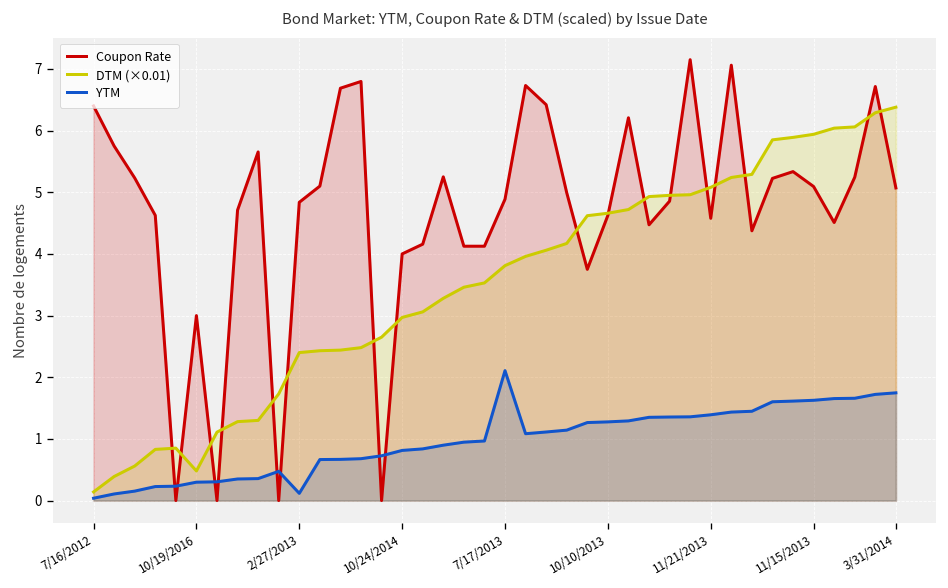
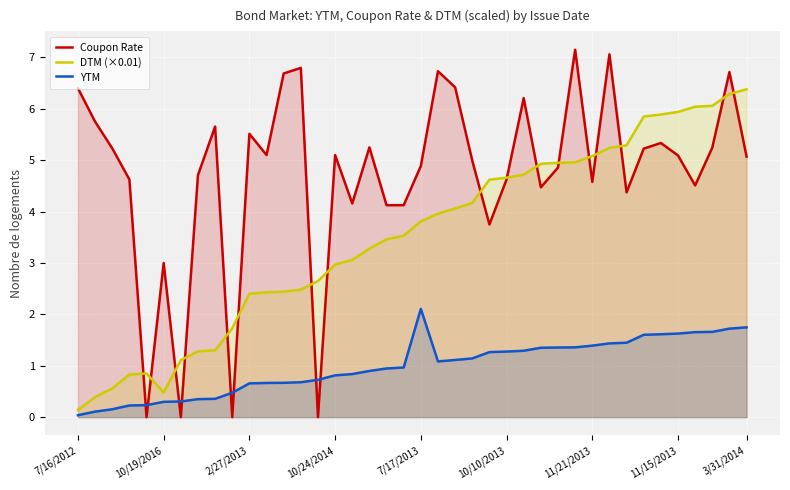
  {
    "Coupon Rate": {
      "10/19/2016": 3.0,
-     "2/27/2013": 4.8,
-     "10/24/2014": 4.0,
+     "2/27/2013": 5.5,
+     "10/24/2014": 5.1,
      "7/17/2013": 4.9,
      "11/21/2013": 4.6,
      "11/15/2013": 5.1,
      "3/31/2014": 5.1
    },
    "DTM (×0.01)": {
      "7/16/2012": 0.1,
      "10/19/2016": 0.5,
      "2/27/2013": 2.4,
      "10/24/2014": 3.0,
      "7/17/2013": 3.8,
      "11/21/2013": 5.1,
      "11/15/2013": 5.9,
      "3/31/2014": 6.4
    },
    "YTM": {
      "7/16/2012": 0.0,
      "10/19/2016": 0.3,
-     "2/27/2013": 0.1,
+     "2/27/2013": 0.7,
      "10/24/2014": 0.8,
      "7/17/2013": 2.1,
      "10/10/2013": 1.3,
      "11/21/2013": 1.4,
      "11/15/2013": 1.6,
      "3/31/2014": 1.7
    }
  }
